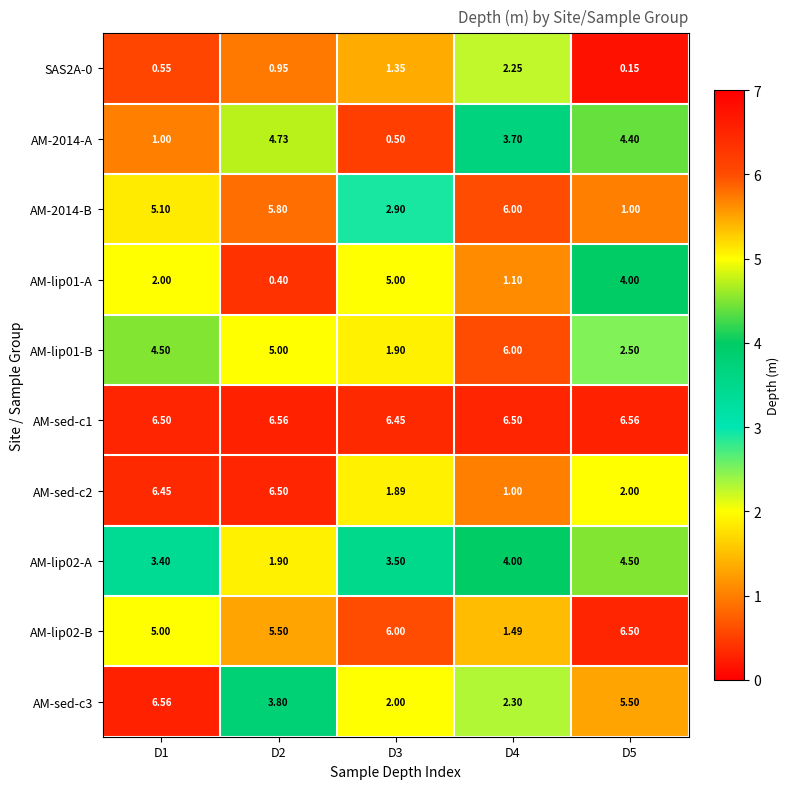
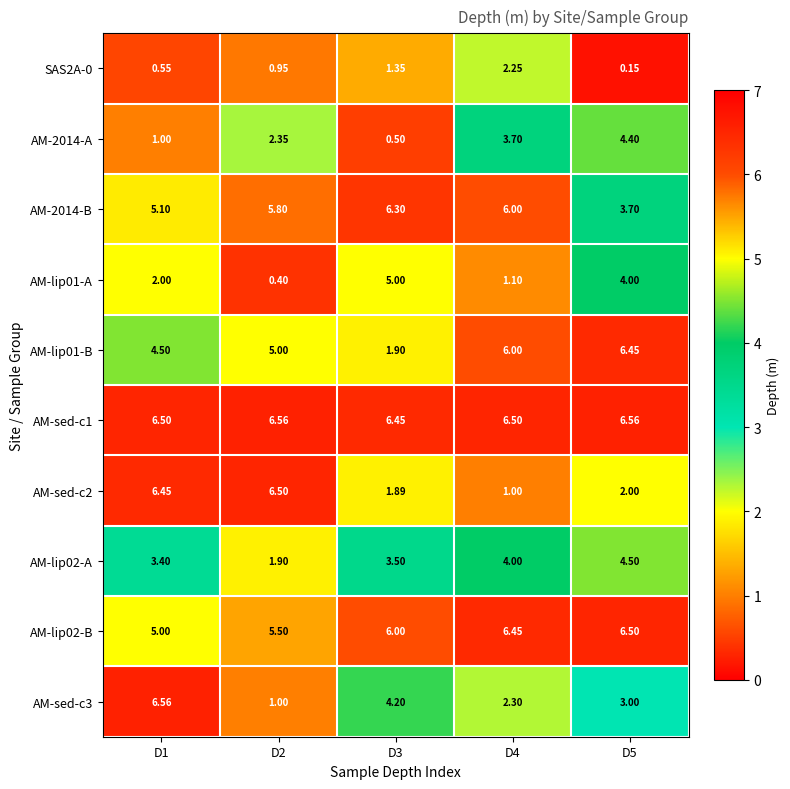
  {
    "SAS2A-0": {
      "D1": 0.55,
      "D2": 0.95,
      "D3": 1.35,
      "D4": 2.25,
      "D5": 0.15
    },
    "AM-2014-A": {
      "D1": 1.00,
-     "D2": 4.73,
+     "D2": 2.35,
      "D3": 0.50,
      "D4": 3.70,
      "D5": 4.40
    },
    "AM-2014-B": {
      "D1": 5.10,
      "D2": 5.80,
-     "D3": 2.90,
+     "D3": 6.30,
      "D4": 6.00,
-     "D5": 1.00
+     "D5": 3.70
    },
    "AM-lip01-A": {
      "D1": 2.00,
      "D2": 0.40,
      "D3": 5.00,
      "D4": 1.10,
      "D5": 4.00
    },
    "AM-lip01-B": {
      "D1": 4.50,
      "D2": 5.00,
      "D3": 1.90,
      "D4": 6.00,
-     "D5": 2.50
+     "D5": 6.45
    },
    "AM-sed-c1": {
      "D1": 6.50,
      "D2": 6.56,
      "D3": 6.45,
      "D4": 6.50,
      "D5": 6.56
    },
    "AM-sed-c2": {
      "D1": 6.45,
      "D2": 6.50,
      "D3": 1.89,
      "D4": 1.00,
      "D5": 2.00
    },
    "AM-lip02-A": {
      "D1": 3.40,
      "D2": 1.90,
      "D3": 3.50,
      "D4": 4.00,
      "D5": 4.50
    },
    "AM-lip02-B": {
      "D1": 5.00,
      "D2": 5.50,
      "D3": 6.00,
-     "D4": 1.49,
+     "D4": 6.45,
      "D5": 6.50
    },
    "AM-sed-c3": {
      "D1": 6.56,
-     "D2": 3.80,
-     "D3": 2.00,
+     "D2": 1.00,
+     "D3": 4.20,
      "D4": 2.30,
-     "D5": 5.50
+     "D5": 3.00
    }
  }
